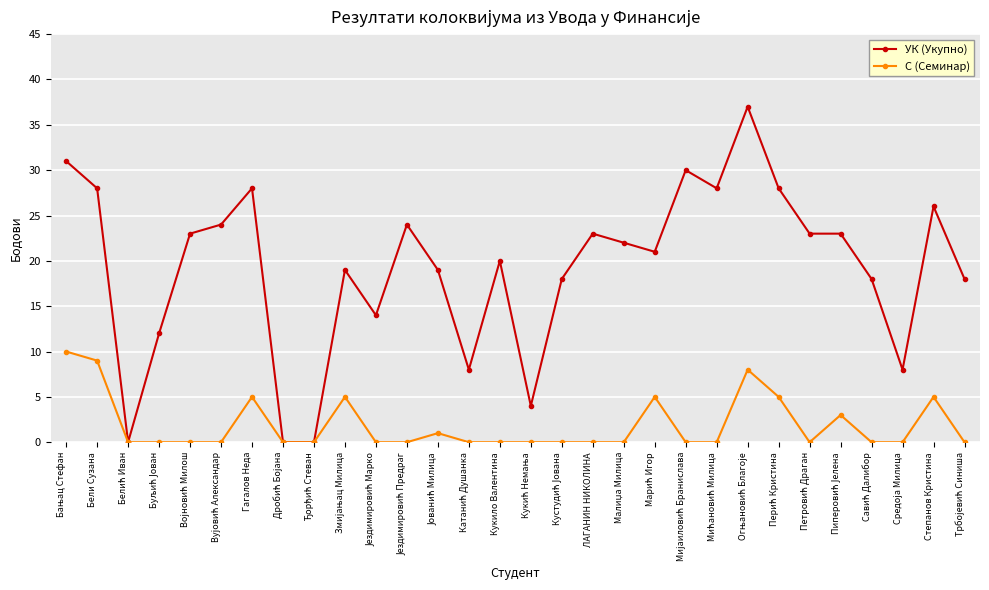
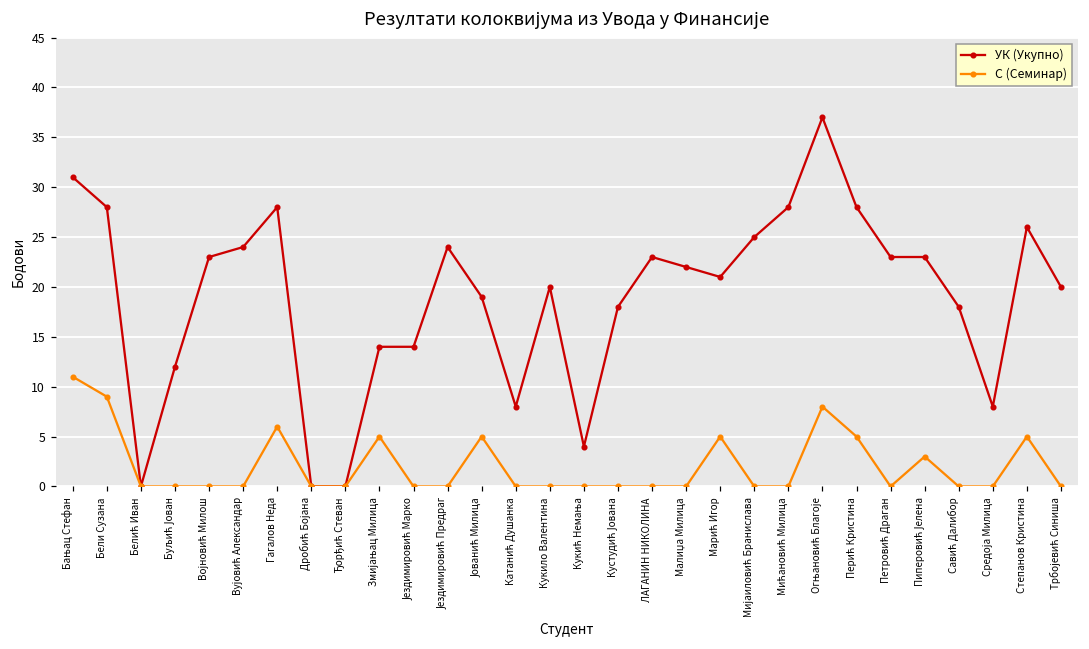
  {
    "УК (Укупно)": {
      "Бањац Стефан": 31,
      "Бели Сузана": 28,
      "Буљић Јован": 12,
      "Војновић Милош": 23,
      "Вујовић Александар": 24,
      "Гагалов Неда": 28,
-     "Змијањац Милица": 19,
+     "Змијањац Милица": 14,
      "Јездимировић Марко": 14,
      "Јездимировић Предраг": 24,
      "Јованић Милица": 19,
      "Катанић Душанка": 8,
      "Кукило Валентина": 20,
      "Кукић Немања": 4,
      "Кустудић Јована": 18,
      "ЛАГАНИН НИКОЛИНА": 23,
      "Малиџа Милица": 22,
      "Марић Игор": 21,
-     "Мијаиловић Бранислава": 30,
+     "Мијаиловић Бранислава": 25,
      "Мићановић Милица": 28,
      "Огњановић Благоје": 37,
      "Перић Кристина": 28,
      "Петровић Драган": 23,
      "Пиперовић Јелена": 23,
      "Савић Далибор": 18,
      "Средоја Милица": 8,
      "Степанов Кристина": 26,
-     "Трбојевић Синиша": 18
+     "Трбојевић Синиша": 20
    },
    "С (Семинар)": {
-     "Бањац Стефан": 10,
+     "Бањац Стефан": 11,
      "Бели Сузана": 9,
      "Буљић Јован": 0,
      "Војновић Милош": 0,
      "Вујовић Александар": 0,
-     "Гагалов Неда": 5,
+     "Гагалов Неда": 6,
      "Змијањац Милица": 5,
      "Јездимировић Марко": 0,
      "Јездимировић Предраг": 0,
-     "Јованић Милица": 1,
+     "Јованић Милица": 5,
      "Катанић Душанка": 0,
      "Кукило Валентина": 0,
      "Кукић Немања": 0,
      "Кустудић Јована": 0,
      "ЛАГАНИН НИКОЛИНА": 0,
      "Малиџа Милица": 0,
      "Марић Игор": 5,
      "Мијаиловић Бранислава": 0,
      "Мићановић Милица": 0,
      "Огњановић Благоје": 8,
      "Перић Кристина": 5,
      "Петровић Драган": 0,
      "Пиперовић Јелена": 3,
      "Савић Далибор": 0,
      "Средоја Милица": 0,
      "Степанов Кристина": 5,
      "Трбојевић Синиша": 0
    }
  }
